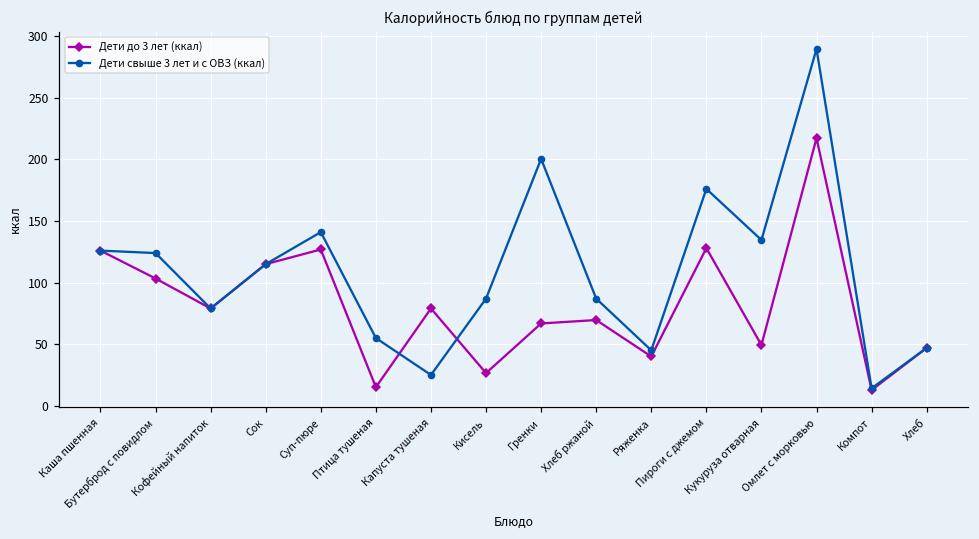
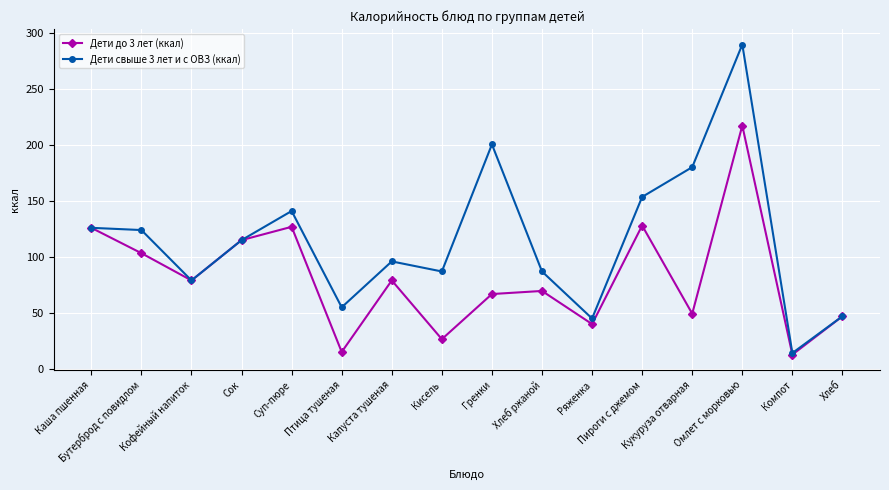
  {
    "Дети до 3 лет (ккал)": {
      "Бутерброд с повидлом": 103,
      "Суп-пюре": 127,
      "Птица тушеная": 15,
      "Капуста тушеная": 79,
      "Кисель": 27,
      "Гренки": 67,
      "Хлеб ржаной": 70,
      "Ряженка": 40,
      "Пироги с джемом": 128,
      "Кукуруза отварная": 49,
      "Омлет с морковью": 217
    },
    "Дети свыше 3 лет и с ОВЗ (ккал)": {
      "Бутерброд с повидлом": 124,
      "Суп-пюре": 141,
      "Птица тушеная": 55,
-     "Капуста тушеная": 25,
+     "Капуста тушеная": 96,
      "Кисель": 87,
      "Гренки": 201,
      "Хлеб ржаной": 87,
      "Ряженка": 45,
-     "Пироги с джемом": 176,
-     "Кукуруза отварная": 135,
+     "Пироги с джемом": 154,
+     "Кукуруза отварная": 180,
      "Омлет с морковью": 290
    }
  }
